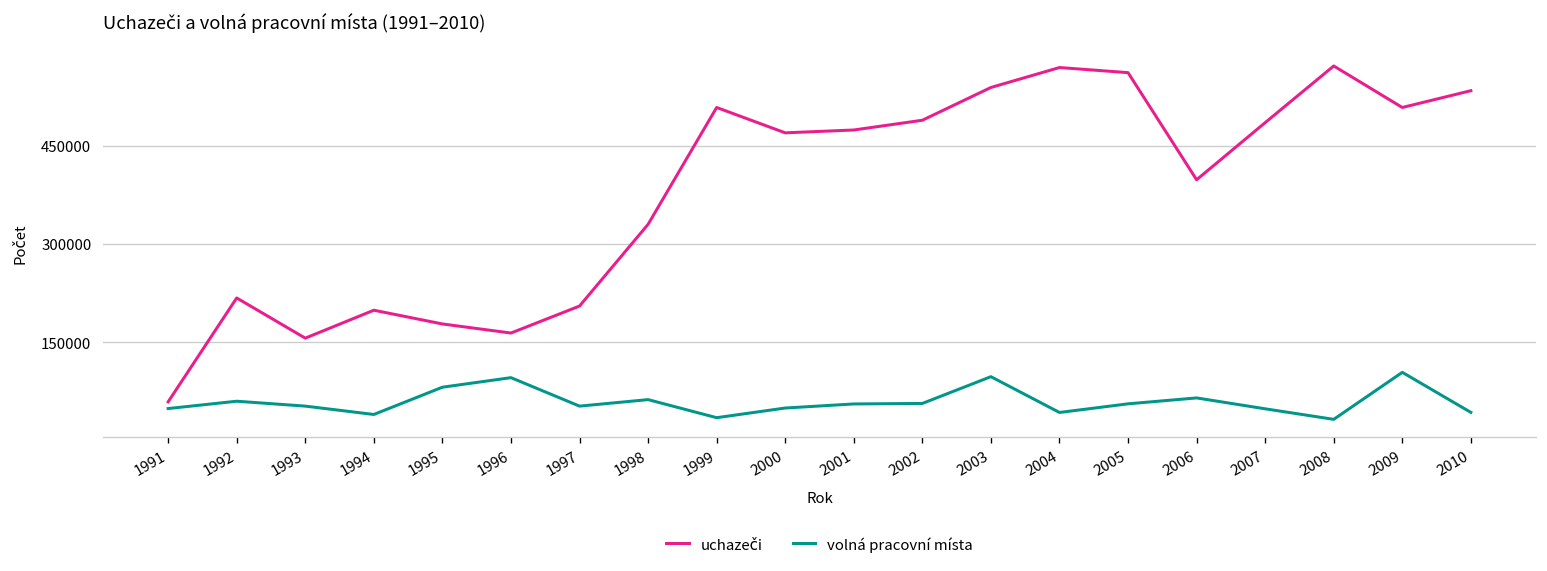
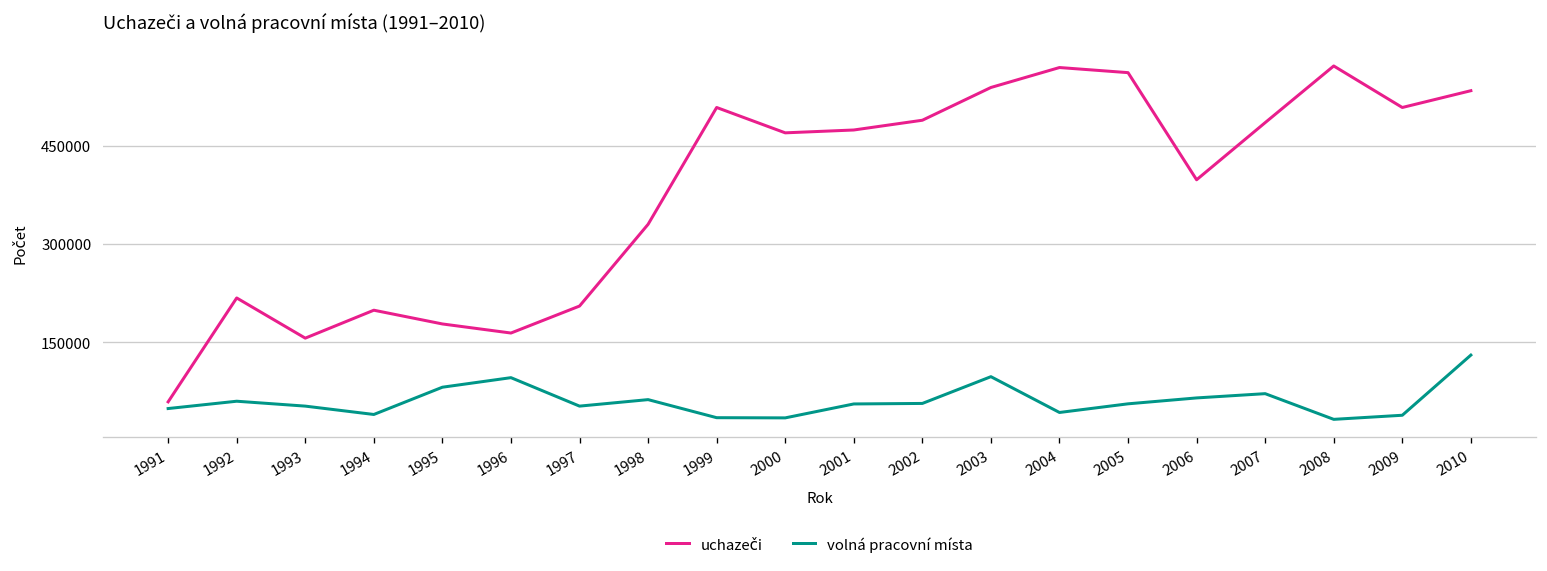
  {
    "uchazeči": {
      "1991": 60000,
      "1992": 220000,
      "1993": 160000,
      "1994": 200000,
      "1995": 180000,
      "1996": 160000,
      "1997": 210000,
      "1998": 330000,
      "1999": 510000,
      "2000": 470000,
      "2001": 470000,
      "2002": 490000,
      "2003": 540000,
      "2004": 570000,
      "2005": 560000,
      "2006": 400000,
      "2007": 490000,
      "2008": 570000,
      "2009": 510000,
      "2010": 530000
    },
    "volná pracovní místa": {
      "1991": 50000,
      "1992": 60000,
      "1993": 50000,
      "1994": 40000,
      "1995": 80000,
      "1996": 100000,
      "1997": 50000,
      "1998": 60000,
      "1999": 30000,
-     "2000": 50000,
+     "2000": 30000,
      "2001": 60000,
      "2002": 60000,
      "2003": 100000,
      "2004": 40000,
      "2005": 60000,
      "2006": 60000,
-     "2007": 50000,
+     "2007": 70000,
      "2008": 30000,
-     "2009": 100000,
-     "2010": 40000
+     "2009": 40000,
+     "2010": 130000
    }
  }
